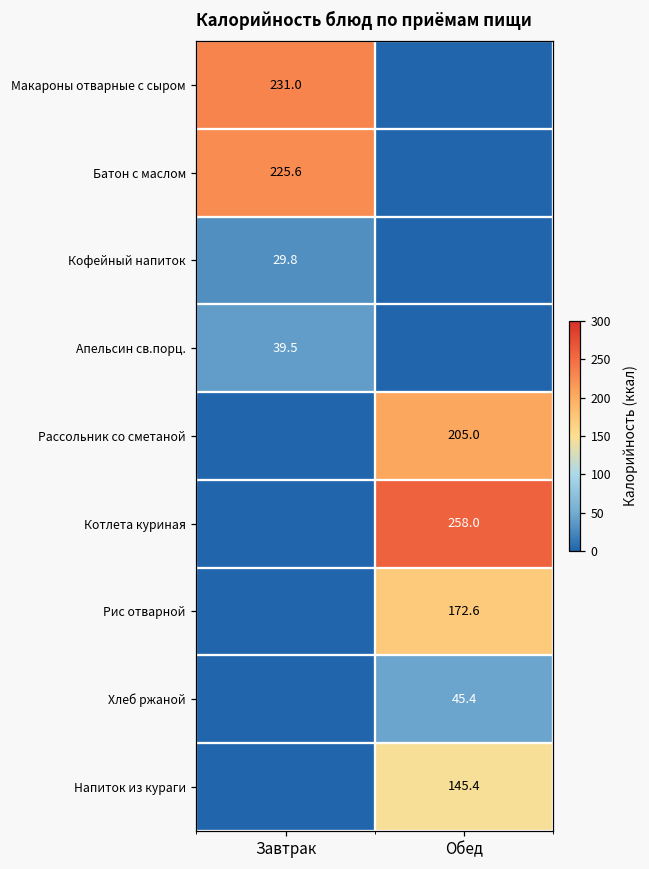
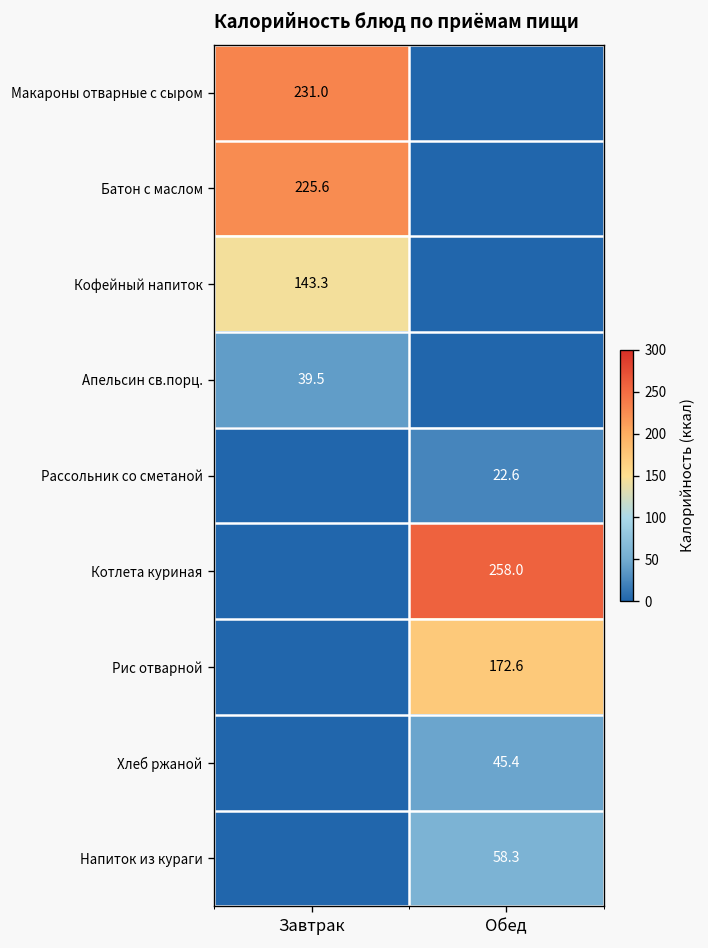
  {
    "Макароны отварные с сыром": {
      "Завтрак": 231.0
    },
    "Батон с маслом": {
      "Завтрак": 225.6
    },
    "Кофейный напиток": {
-     "Завтрак": 29.8
+     "Завтрак": 143.3
    },
    "Апельсин св.порц.": {
      "Завтрак": 39.5
    },
    "Рассольник со сметаной": {
-     "Обед": 205.0
+     "Обед": 22.6
    },
    "Котлета куриная": {
      "Обед": 258.0
    },
    "Рис отварной": {
      "Обед": 172.6
    },
    "Хлеб ржаной": {
      "Обед": 45.4
    },
    "Напиток из кураги": {
-     "Обед": 145.4
+     "Обед": 58.3
    }
  }
